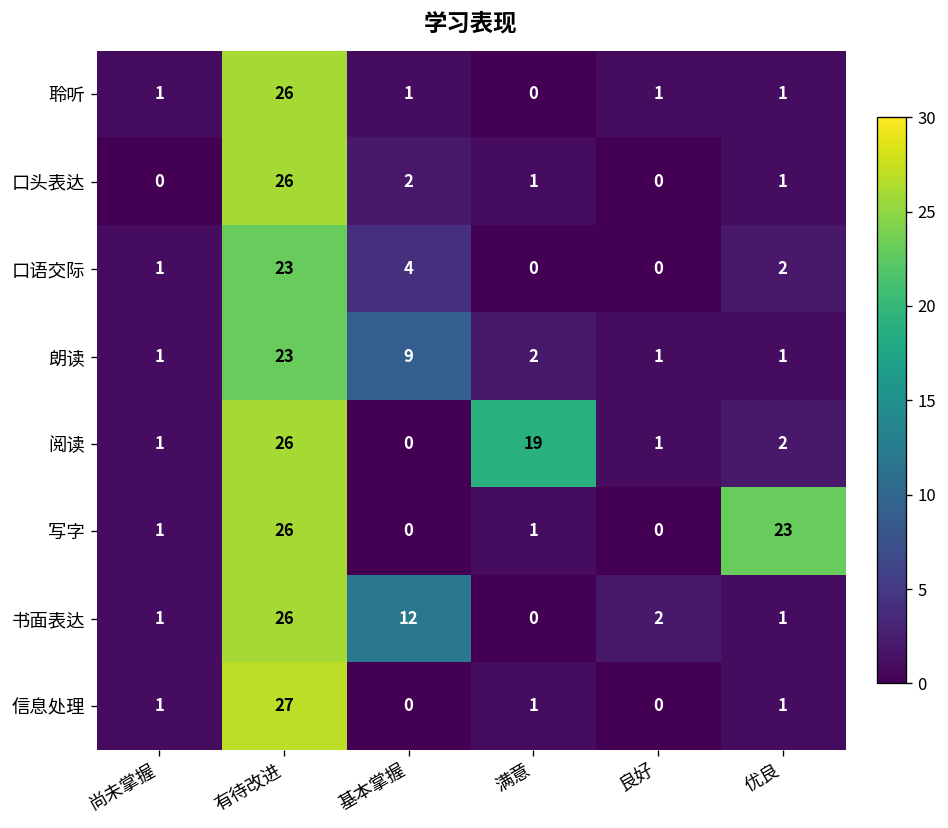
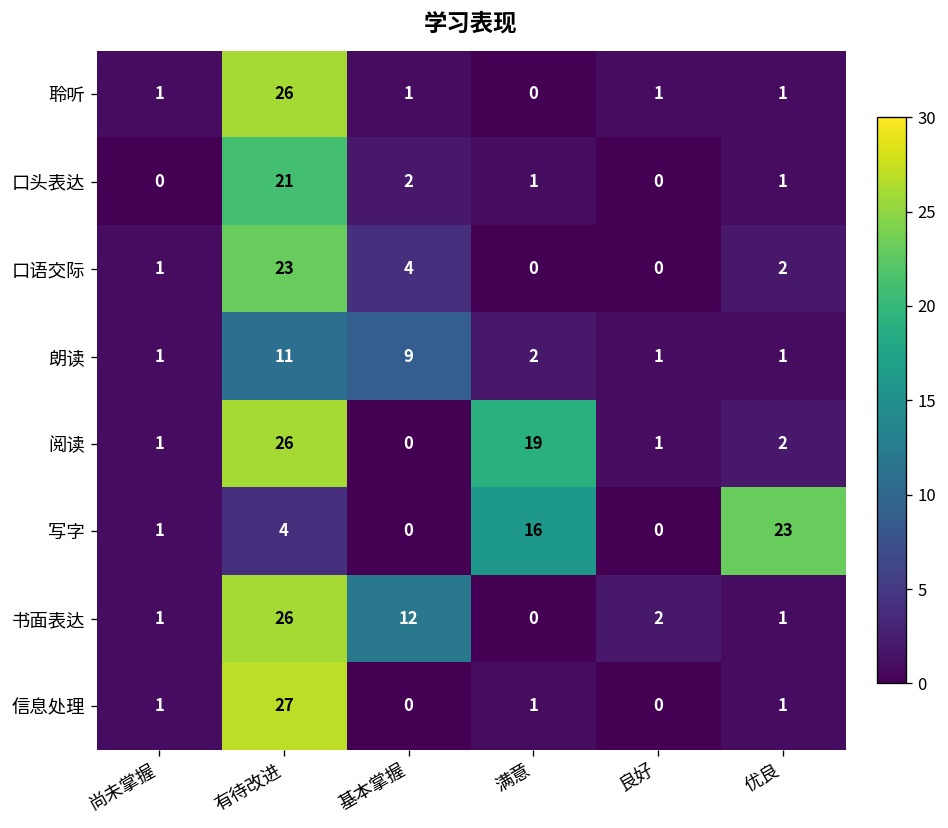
  {
    "聆听": {
      "尚未掌握": 1,
      "有待改进": 26,
      "基本掌握": 1,
      "满意": 0,
      "良好": 1,
      "优良": 1
    },
    "口头表达": {
      "尚未掌握": 0,
-     "有待改进": 26,
+     "有待改进": 21,
      "基本掌握": 2,
      "满意": 1,
      "良好": 0,
      "优良": 1
    },
    "口语交际": {
      "尚未掌握": 1,
      "有待改进": 23,
      "基本掌握": 4,
      "满意": 0,
      "良好": 0,
      "优良": 2
    },
    "朗读": {
      "尚未掌握": 1,
-     "有待改进": 23,
+     "有待改进": 11,
      "基本掌握": 9,
      "满意": 2,
      "良好": 1,
      "优良": 1
    },
    "阅读": {
      "尚未掌握": 1,
      "有待改进": 26,
      "基本掌握": 0,
      "满意": 19,
      "良好": 1,
      "优良": 2
    },
    "写字": {
      "尚未掌握": 1,
-     "有待改进": 26,
+     "有待改进": 4,
      "基本掌握": 0,
-     "满意": 1,
+     "满意": 16,
      "良好": 0,
      "优良": 23
    },
    "书面表达": {
      "尚未掌握": 1,
      "有待改进": 26,
      "基本掌握": 12,
      "满意": 0,
      "良好": 2,
      "优良": 1
    },
    "信息处理": {
      "尚未掌握": 1,
      "有待改进": 27,
      "基本掌握": 0,
      "满意": 1,
      "良好": 0,
      "优良": 1
    }
  }
